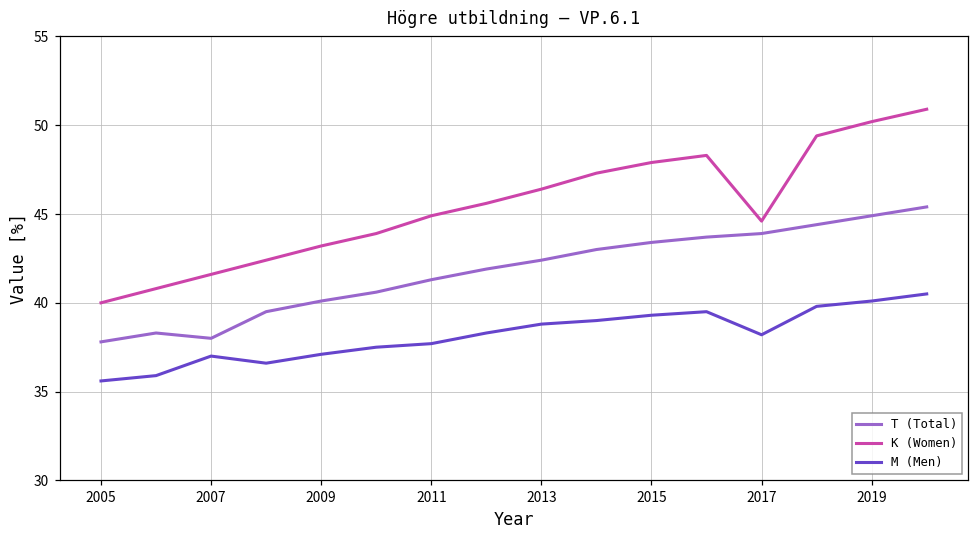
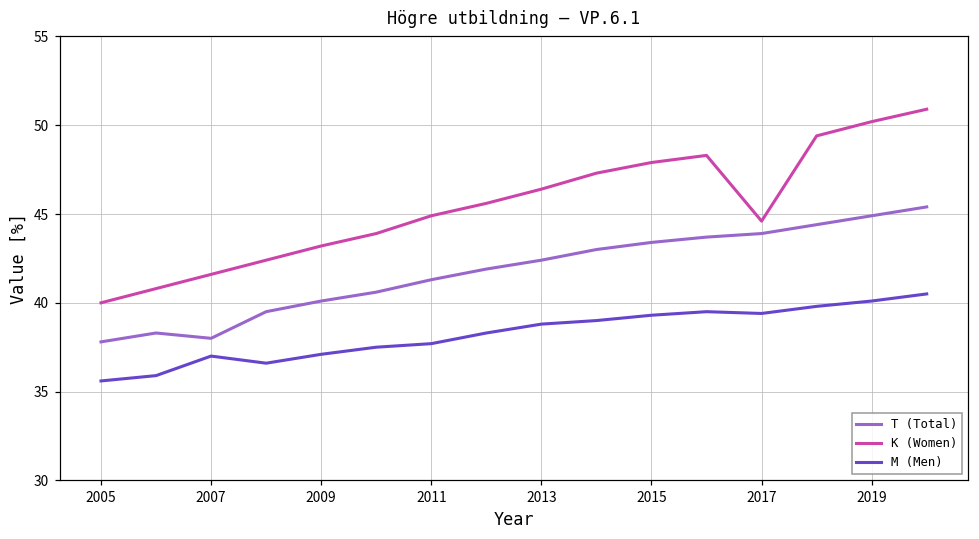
  {
    "T (Total)": {
      "2005": 37.8,
      "2007": 38.0,
      "2009": 40.1,
      "2011": 41.3,
      "2013": 42.4,
      "2015": 43.4,
      "2017": 43.9,
      "2019": 44.9
    },
    "K (Women)": {
      "2005": 40.0,
      "2007": 41.6,
      "2009": 43.2,
      "2011": 44.9,
      "2013": 46.4,
      "2015": 47.9,
      "2017": 44.6,
      "2019": 50.2
    },
    "M (Men)": {
      "2005": 35.6,
      "2007": 37.0,
      "2009": 37.1,
      "2011": 37.7,
      "2013": 38.8,
      "2015": 39.3,
-     "2017": 38.2,
+     "2017": 39.4,
      "2019": 40.1
    }
  }
